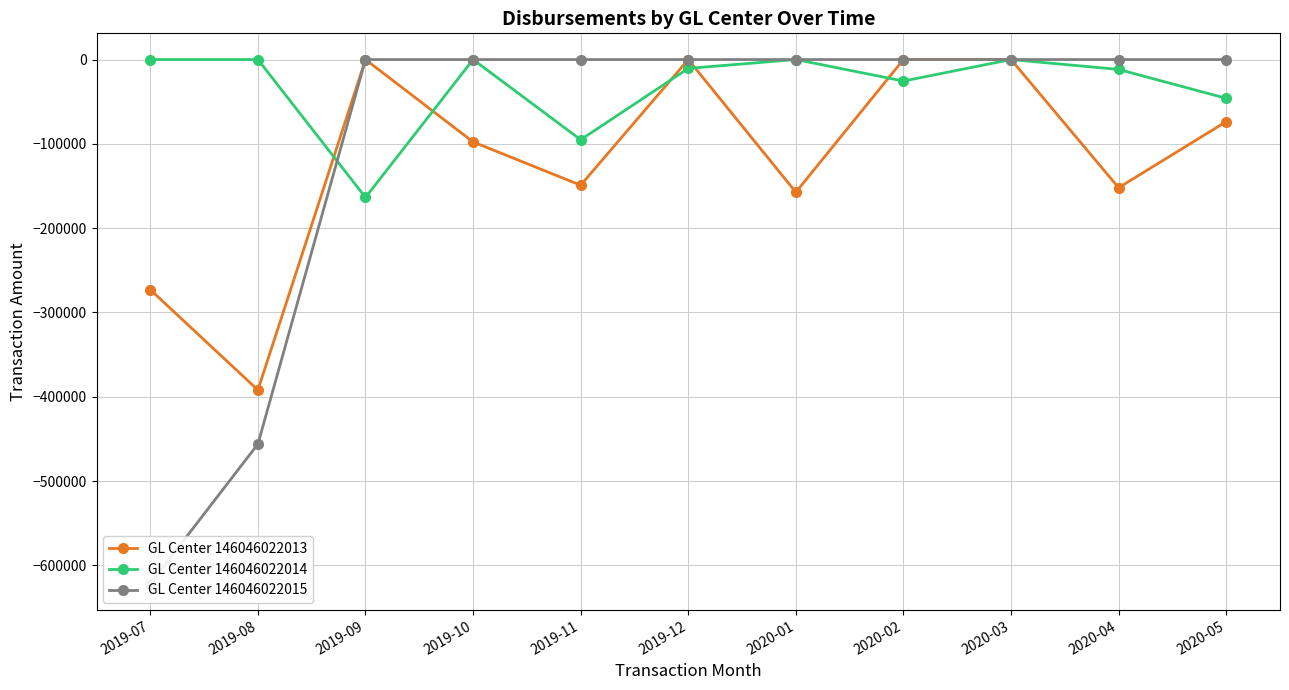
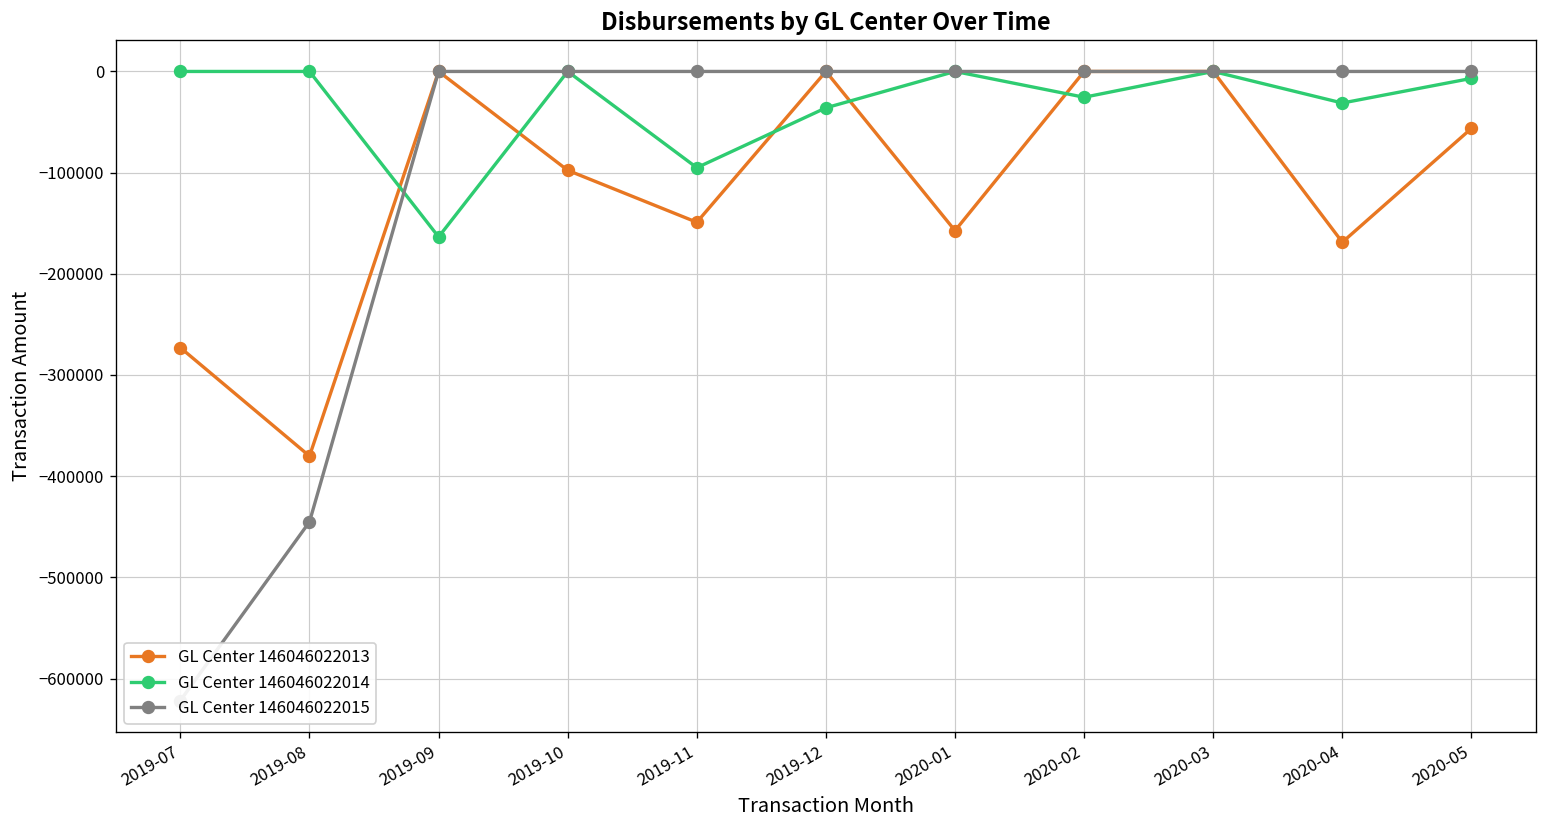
  {
    "GL Center 146046022013": {
      "2019-07": -270000,
-     "2019-08": -390000,
+     "2019-08": -380000,
      "2019-10": -100000,
      "2019-11": -150000,
      "2020-01": -160000,
-     "2020-04": -150000,
-     "2020-05": -70000
+     "2020-04": -170000,
+     "2020-05": -60000
    },
    "GL Center 146046022014": {
      "2019-07": 0,
      "2019-08": 0,
      "2019-09": -160000,
      "2019-11": -100000,
-     "2019-12": -10000,
+     "2019-12": -40000,
      "2020-02": -30000,
-     "2020-04": -10000,
-     "2020-05": -50000
+     "2020-04": -30000,
+     "2020-05": -10000
    },
    "GL Center 146046022015": {
-     "2019-08": -460000,
+     "2019-08": -450000,
      "2019-11": 0,
      "2020-04": 0,
      "2020-05": 0
    }
  }
